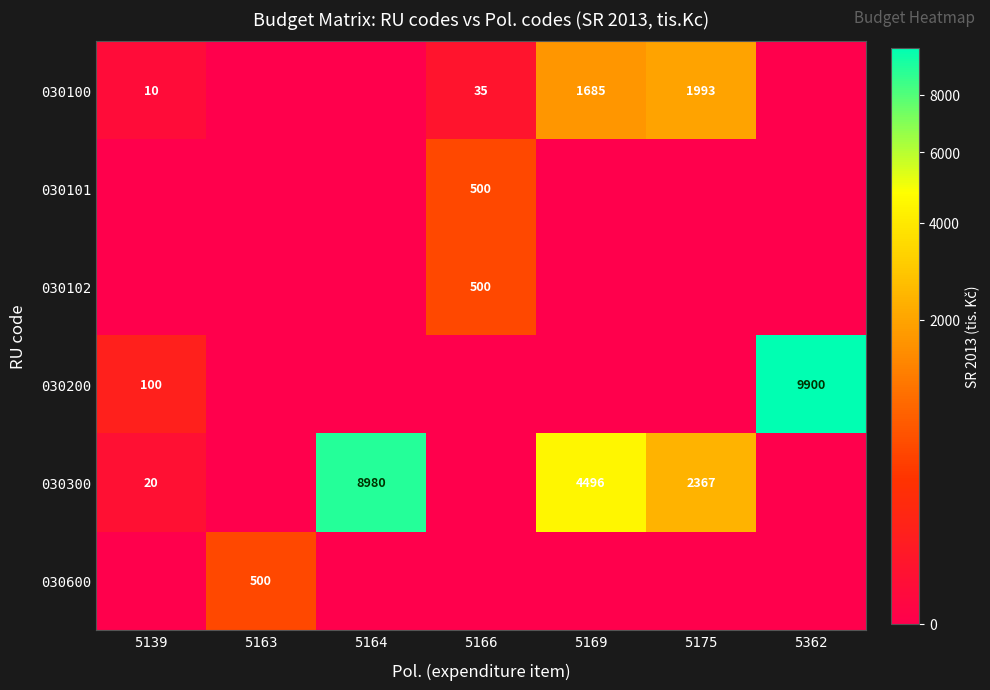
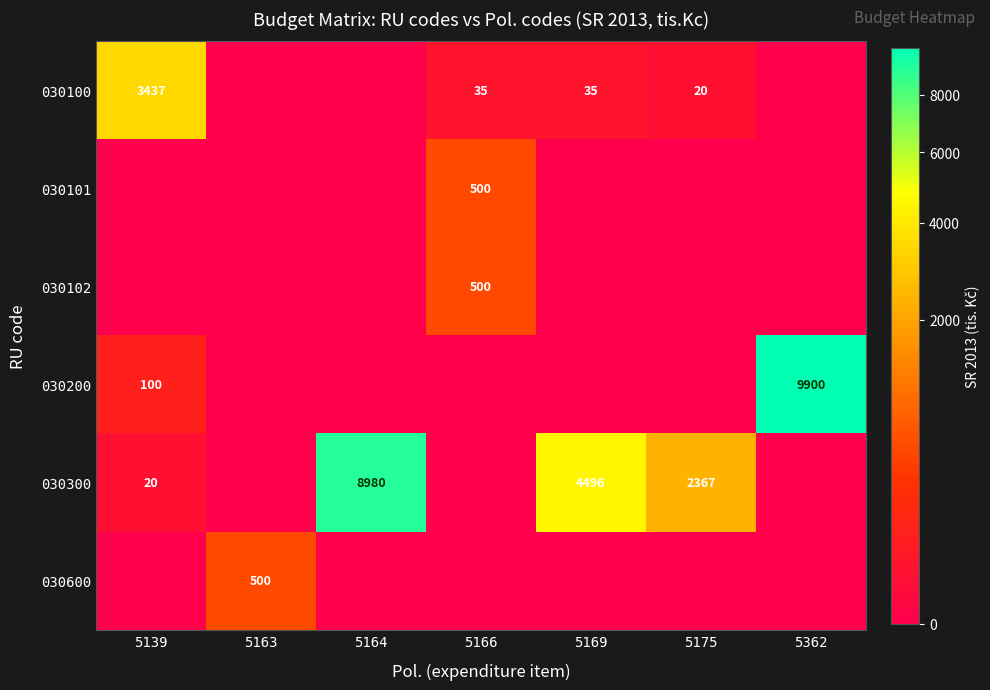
  {
    "030100": {
-     "5139": 10,
+     "5139": 3437,
      "5166": 35,
-     "5169": 1685,
-     "5175": 1993
+     "5169": 35,
+     "5175": 20
    },
    "030101": {
      "5166": 500
    },
    "030102": {
      "5166": 500
    },
    "030200": {
      "5139": 100,
      "5362": 9900
    },
    "030300": {
      "5139": 20,
      "5164": 8980,
      "5169": 4496,
      "5175": 2367
    },
    "030600": {
      "5163": 500
    }
  }
